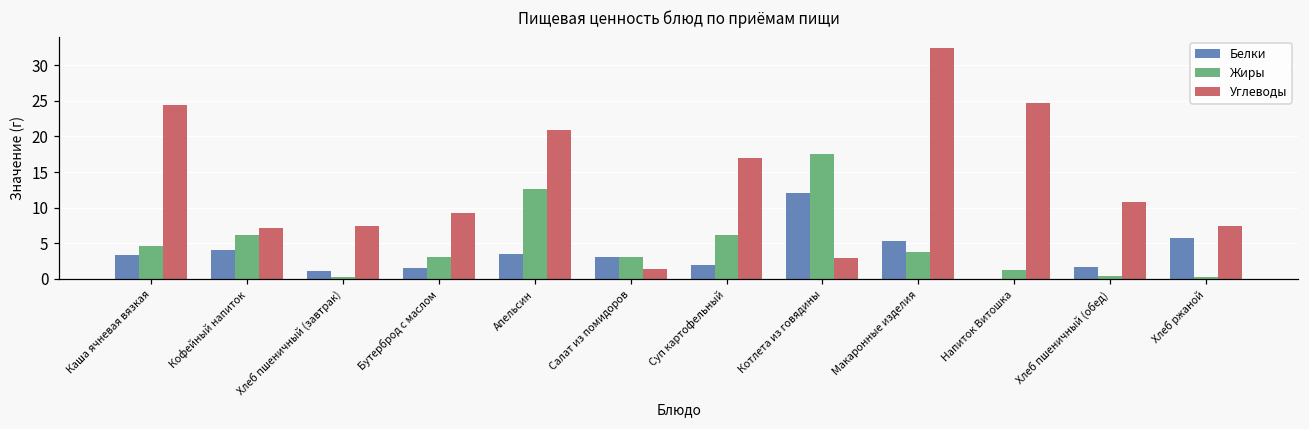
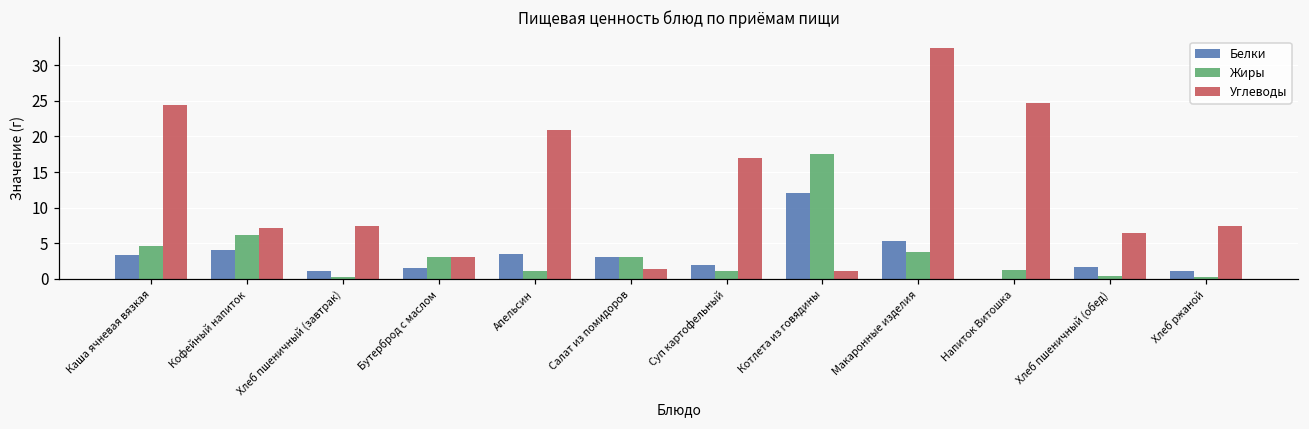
  {
    "Белки": {
      "Каша ячневая вязкая": 3,
      "Кофейный напиток": 4,
      "Хлеб пшеничный (завтрак)": 1,
      "Бутерброд с маслом": 2,
      "Апельсин": 4,
      "Салат из помидоров": 3,
      "Суп картофельный": 2,
      "Котлета из говядины": 12,
      "Макаронные изделия": 5,
      "Напиток Витошка": 0,
      "Хлеб пшеничный (обед)": 2,
-     "Хлеб ржаной": 6
+     "Хлеб ржаной": 1
    },
    "Жиры": {
      "Каша ячневая вязкая": 5,
      "Кофейный напиток": 6,
      "Бутерброд с маслом": 3,
-     "Апельсин": 13,
+     "Апельсин": 1,
      "Салат из помидоров": 3,
-     "Суп картофельный": 6,
+     "Суп картофельный": 1,
      "Котлета из говядины": 18,
      "Макаронные изделия": 4,
      "Напиток Витошка": 1,
      "Хлеб пшеничный (обед)": 0
    },
    "Углеводы": {
      "Каша ячневая вязкая": 24,
      "Кофейный напиток": 7,
      "Хлеб пшеничный (завтрак)": 7,
-     "Бутерброд с маслом": 9,
+     "Бутерброд с маслом": 3,
      "Апельсин": 21,
      "Салат из помидоров": 1,
      "Суп картофельный": 17,
-     "Котлета из говядины": 3,
+     "Котлета из говядины": 1,
      "Макаронные изделия": 32,
      "Напиток Витошка": 25,
-     "Хлеб пшеничный (обед)": 11,
+     "Хлеб пшеничный (обед)": 6,
      "Хлеб ржаной": 7
    }
  }
